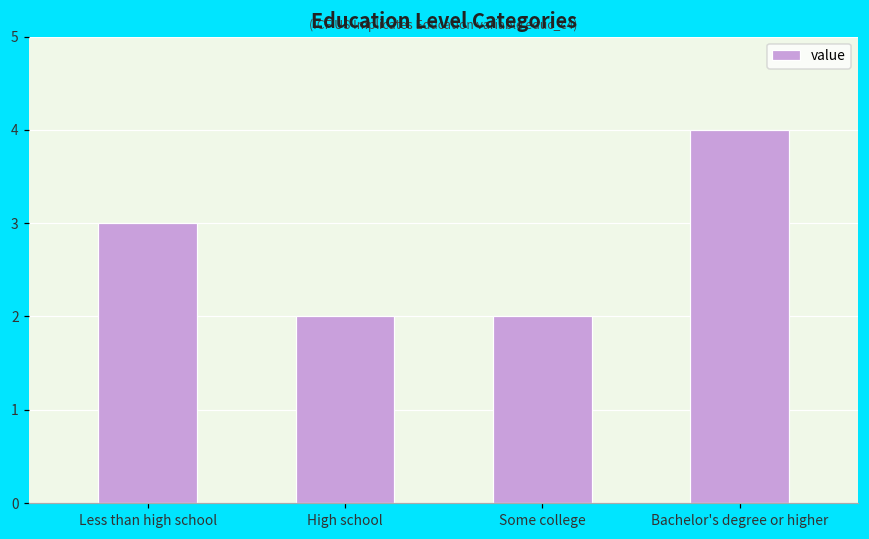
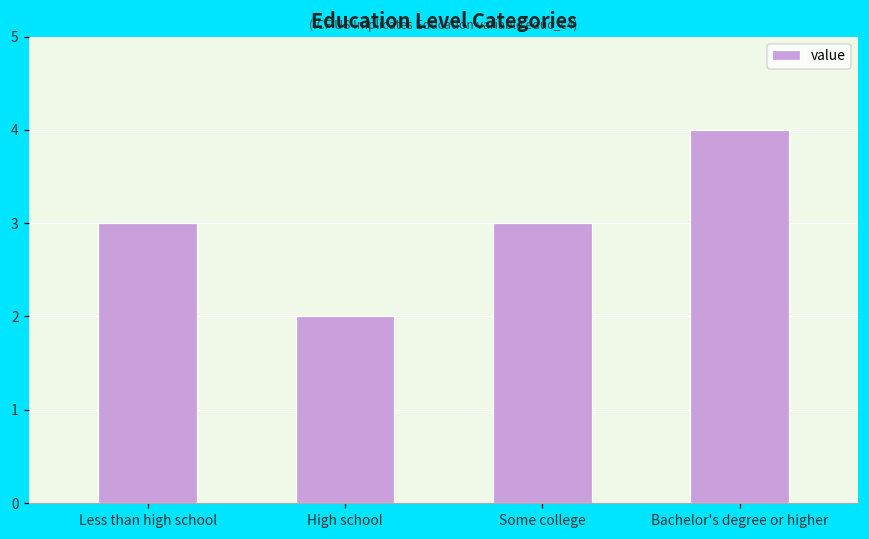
  {
    "Less than high school": 3,
    "High school": 2,
-   "Some college": 2,
+   "Some college": 3,
    "Bachelor's degree or higher": 4
  }
